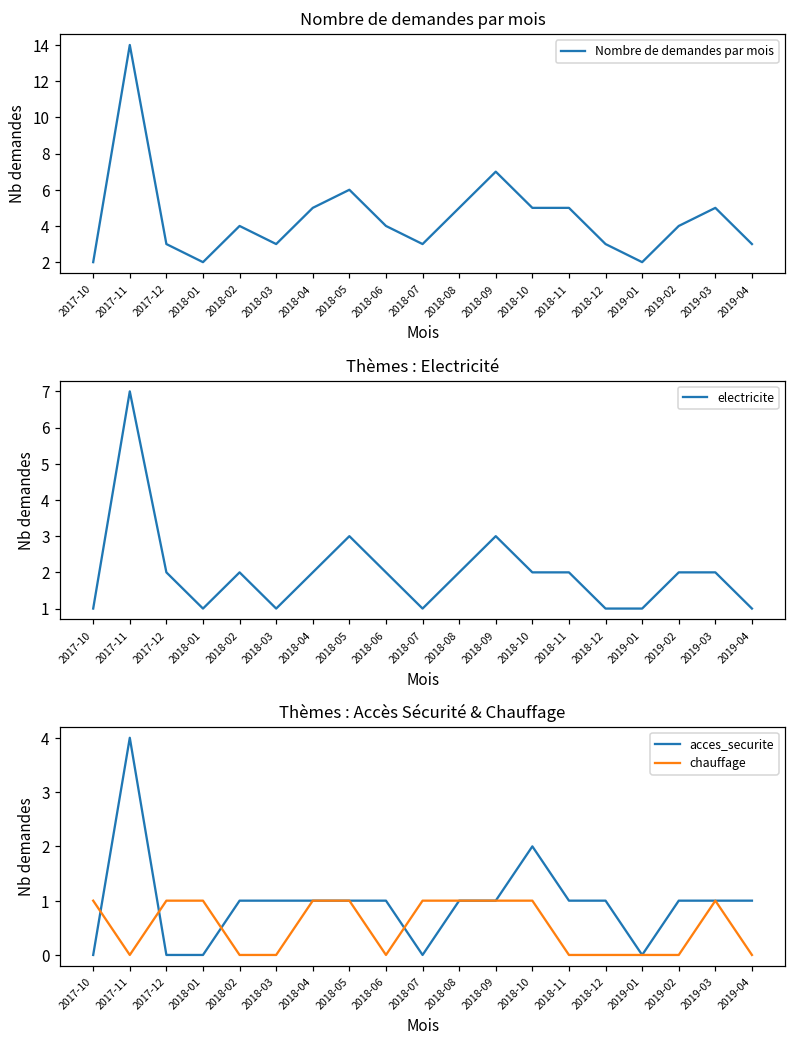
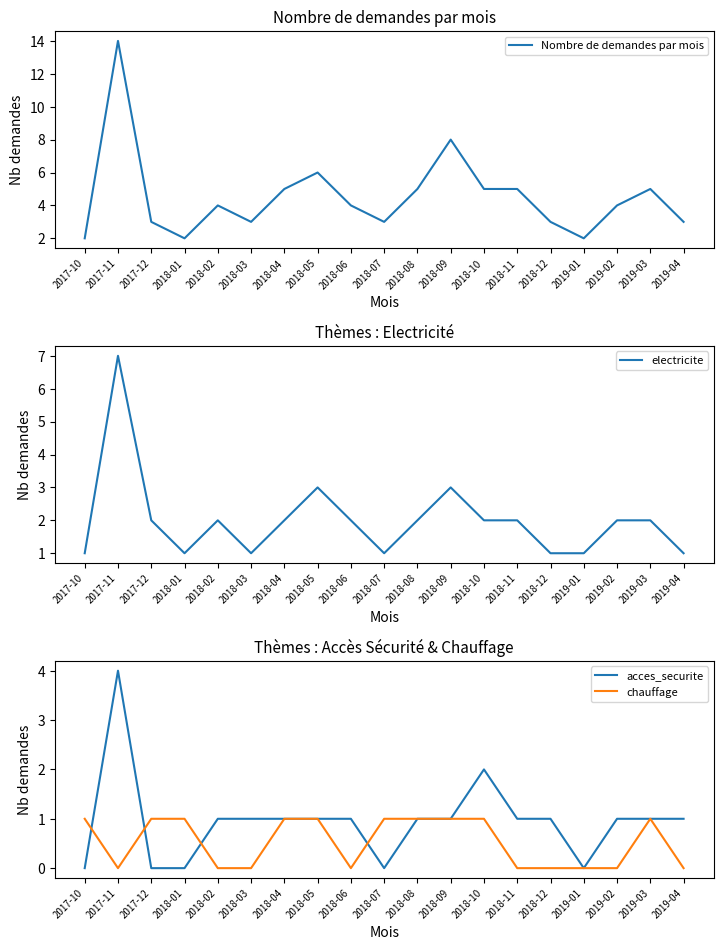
  {
    "Nombre de demandes par mois": {
      "2017-10": 2,
      "2017-11": 14,
      "2017-12": 3,
      "2018-01": 2,
      "2018-02": 4,
      "2018-03": 3,
      "2018-04": 5,
      "2018-05": 6,
      "2018-06": 4,
      "2018-07": 3,
      "2018-08": 5,
-     "2018-09": 7,
+     "2018-09": 8,
      "2018-10": 5,
      "2018-11": 5,
      "2018-12": 3,
      "2019-01": 2,
      "2019-02": 4,
      "2019-03": 5,
      "2019-04": 3
    },
    "Thèmes : Electricité": {
      "2017-10": 1.0,
      "2017-11": 7.0,
      "2017-12": 2.0,
      "2018-01": 1.0,
      "2018-02": 2.0,
      "2018-03": 1.0,
      "2018-04": 2.0,
      "2018-05": 3.0,
      "2018-06": 2.0,
      "2018-07": 1.0,
      "2018-08": 2.0,
      "2018-09": 3.0,
      "2018-10": 2.0,
      "2018-11": 2.0,
      "2018-12": 1.0,
      "2019-01": 1.0,
      "2019-02": 2.0,
      "2019-03": 2.0,
      "2019-04": 1.0
    },
    "Thèmes : Accès Sécurité & Chauffage": {
      "acces_securite": {
        "2017-10": 0.0,
        "2017-11": 4.0,
        "2017-12": 0.0,
        "2018-01": 0.0,
        "2018-02": 1.0,
        "2018-03": 1.0,
        "2018-06": 1.0,
        "2018-07": 0.0,
        "2018-10": 2.0,
        "2018-11": 1.0,
        "2018-12": 1.0,
        "2019-02": 1.0,
        "2019-04": 1.0
      },
      "chauffage": {
        "2017-10": 1.0,
        "2017-11": 0.0,
        "2017-12": 1.0,
        "2018-01": 1.0,
        "2018-02": 0.0,
        "2018-03": 0.0,
        "2018-06": 0.0,
        "2018-07": 1.0,
        "2018-10": 1.0,
        "2018-11": 0.0,
        "2018-12": 0.0,
        "2019-02": 0.0,
        "2019-04": 0.0
      }
    }
  }
